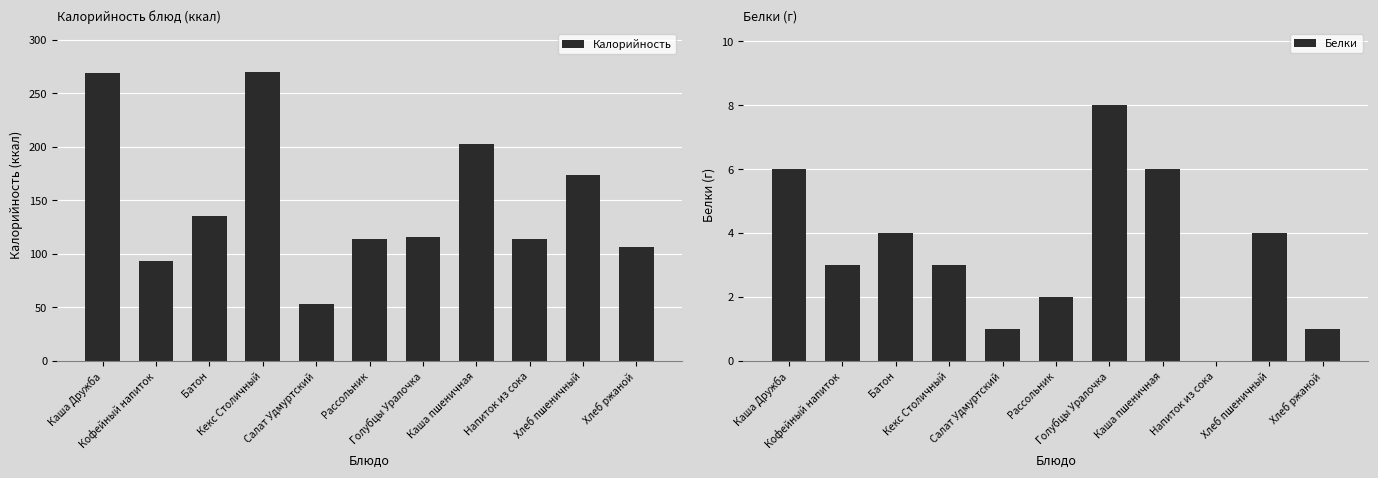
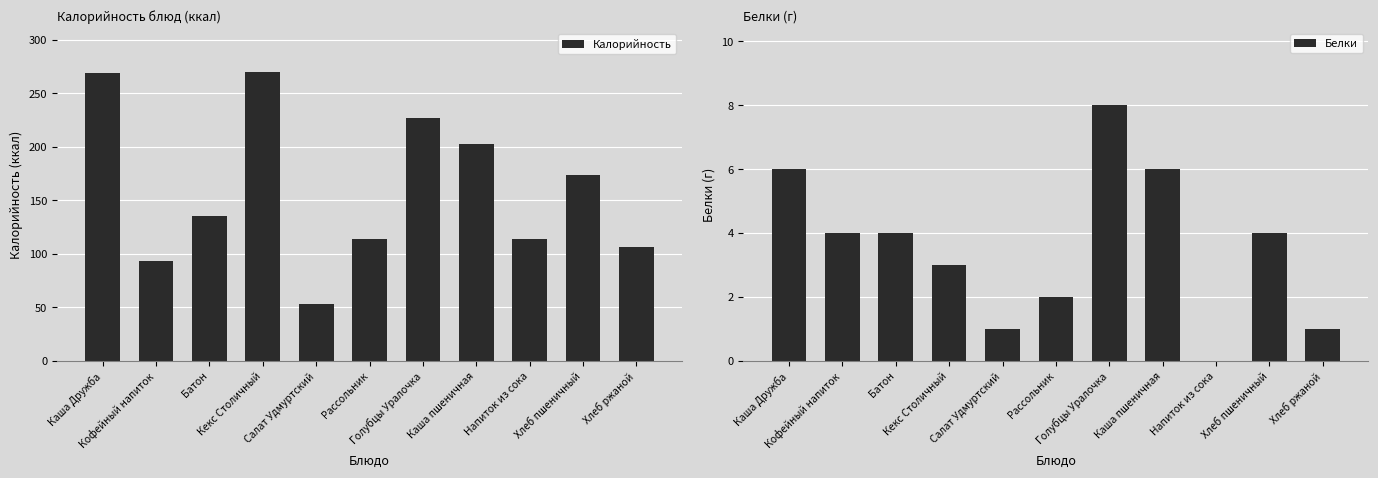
  {
    "Калорийность блюд (ккал)": {
      "Каша Дружба": 269,
      "Кофейный напиток": 93,
      "Батон": 135,
      "Кекс Столичный": 270,
      "Салат Удмуртский": 53,
      "Рассольник": 114,
-     "Голубцы Уралочка": 116,
+     "Голубцы Уралочка": 227,
      "Каша пшеничная": 203,
      "Напиток из сока": 114,
      "Хлеб пшеничный": 174,
      "Хлеб ржаной": 106
    },
    "Белки (г)": {
      "Каша Дружба": 6,
-     "Кофейный напиток": 3,
+     "Кофейный напиток": 4,
      "Батон": 4,
      "Кекс Столичный": 3,
      "Салат Удмуртский": 1,
      "Рассольник": 2,
      "Голубцы Уралочка": 8,
      "Каша пшеничная": 6,
      "Напиток из сока": 0,
      "Хлеб пшеничный": 4,
      "Хлеб ржаной": 1
    }
  }
